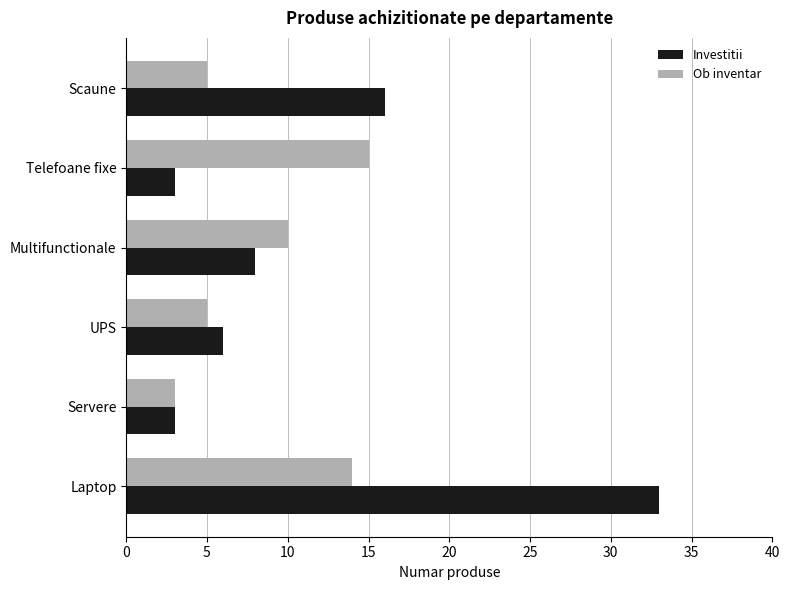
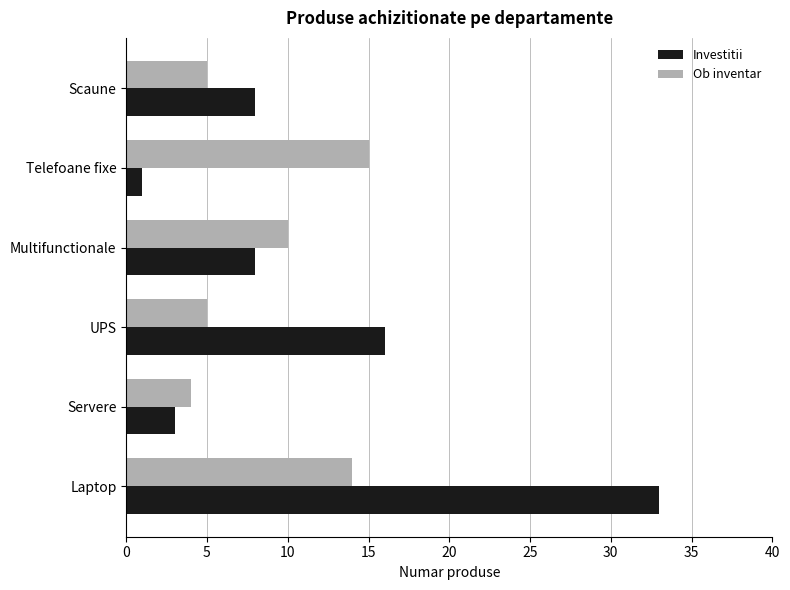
  {
    "Investitii": {
-     "Scaune": 16,
-     "Telefoane fixe": 3,
+     "Scaune": 8,
+     "Telefoane fixe": 1,
      "Multifunctionale": 8,
-     "UPS": 6,
+     "UPS": 16,
      "Servere": 3,
      "Laptop": 33
    },
    "Ob inventar": {
      "Scaune": 5,
      "Telefoane fixe": 15,
      "Multifunctionale": 10,
      "UPS": 5,
-     "Servere": 3,
+     "Servere": 4,
      "Laptop": 14
    }
  }
